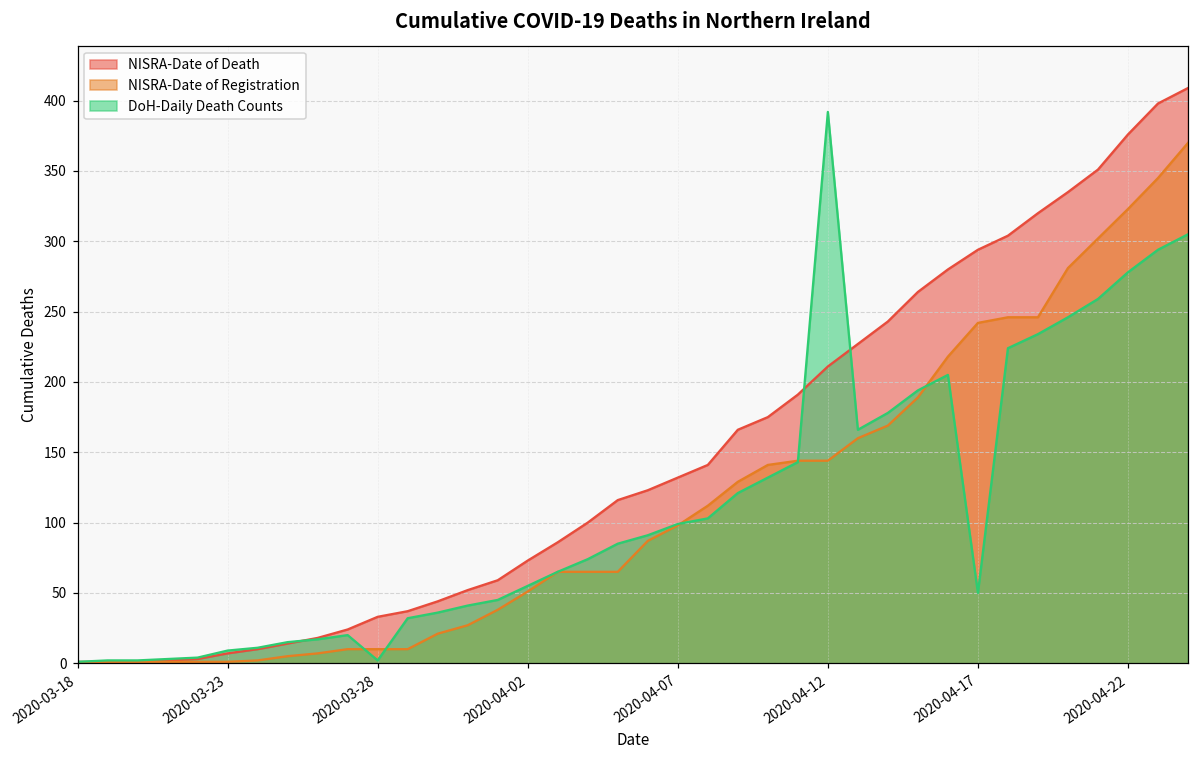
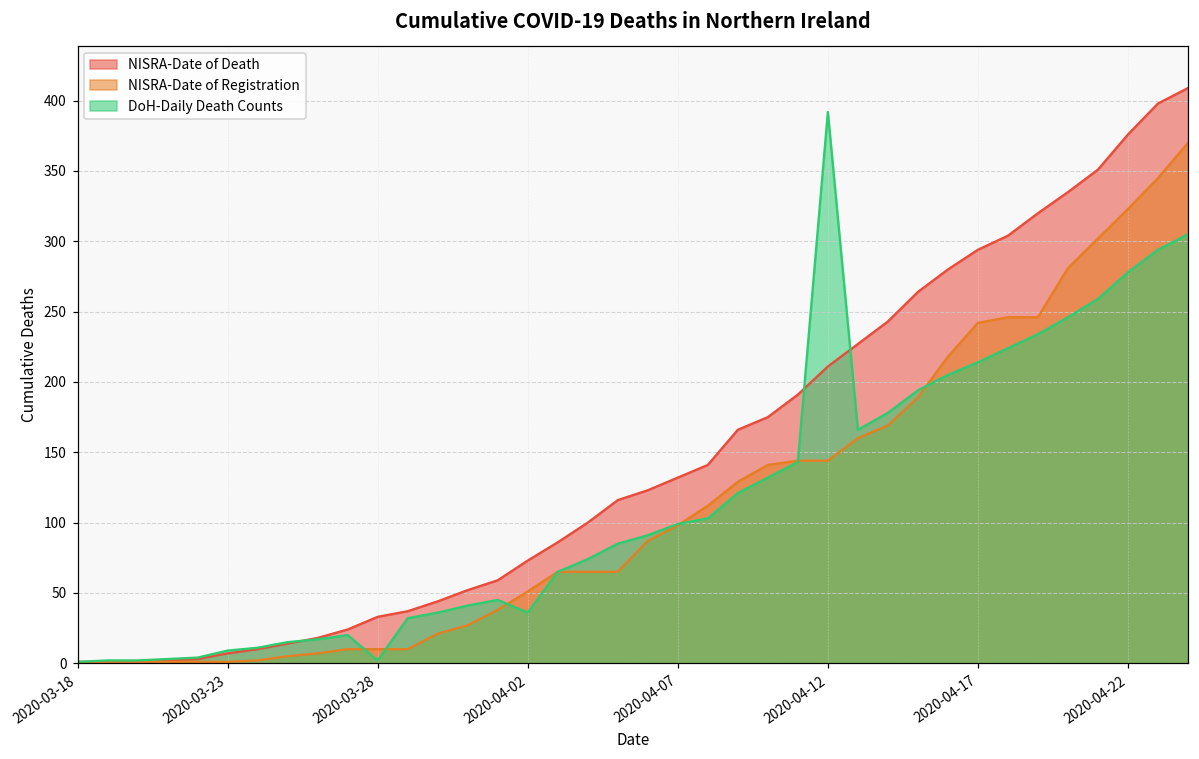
  {
    "DoH-Daily Death Counts": {
      "2020-03-23": 9,
      "2020-03-28": 2,
-     "2020-04-02": 55,
+     "2020-04-02": 36,
      "2020-04-12": 392,
-     "2020-04-17": 50,
+     "2020-04-17": 214,
      "2020-04-22": 278
    }
  }
